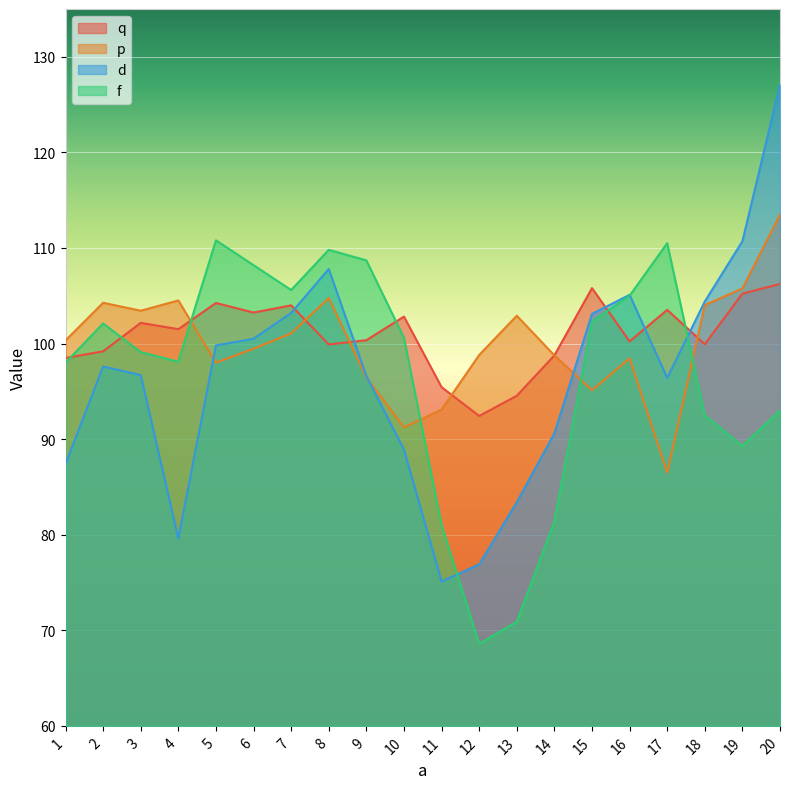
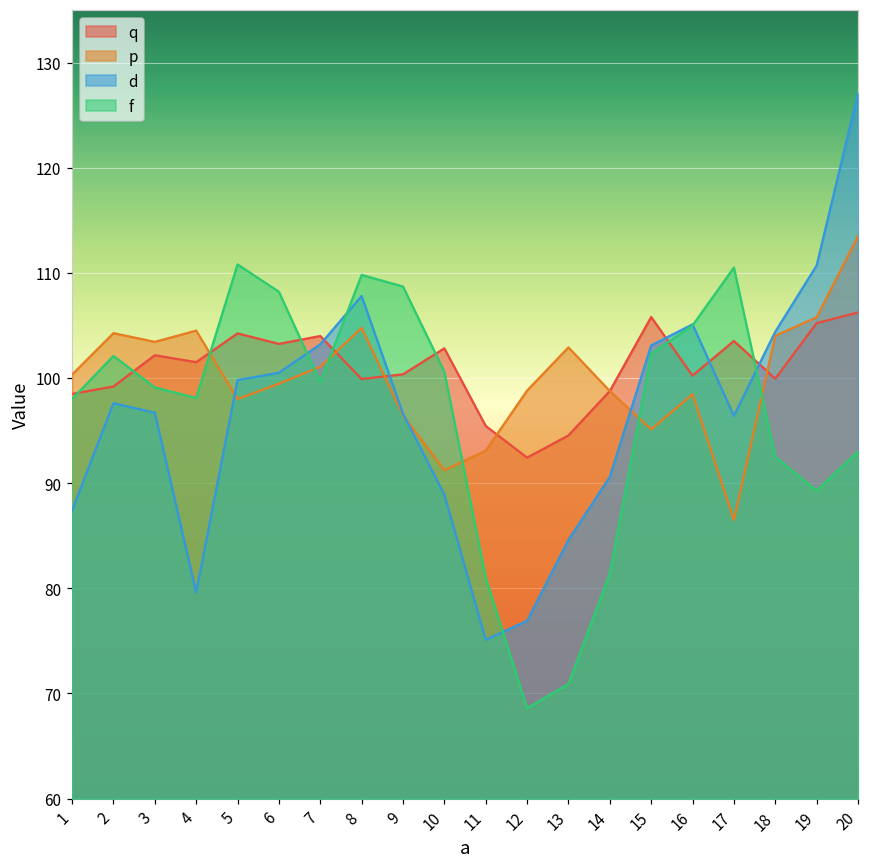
  {
    "d": {
      "1": 87,
      "2": 98,
      "3": 97,
      "4": 80,
      "5": 100,
      "6": 101,
      "7": 103,
      "8": 108,
      "10": 89,
      "11": 75,
      "12": 77,
-     "13": 83,
+     "13": 85,
      "14": 91,
      "15": 103,
      "17": 96,
      "18": 104,
      "19": 111,
      "20": 127
    },
    "f": {
      "1": 98,
      "2": 102,
      "3": 99,
      "4": 98,
      "5": 111,
      "6": 108,
-     "7": 106,
+     "7": 100,
      "8": 110,
      "9": 109,
      "10": 101,
      "11": 81,
      "12": 69,
      "13": 71,
      "14": 81,
      "15": 102,
      "17": 111,
      "18": 93,
      "19": 89,
      "20": 93
    }
  }
